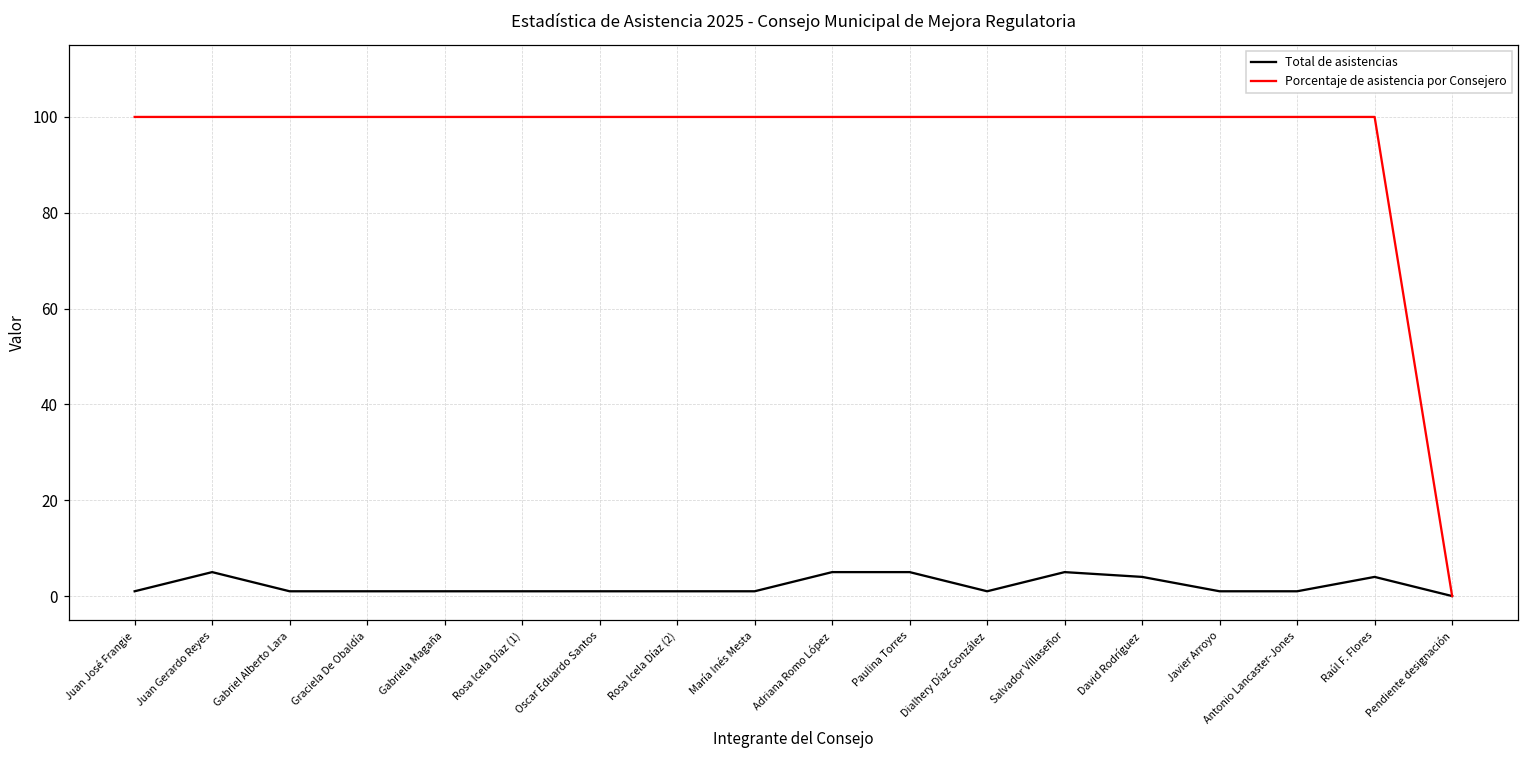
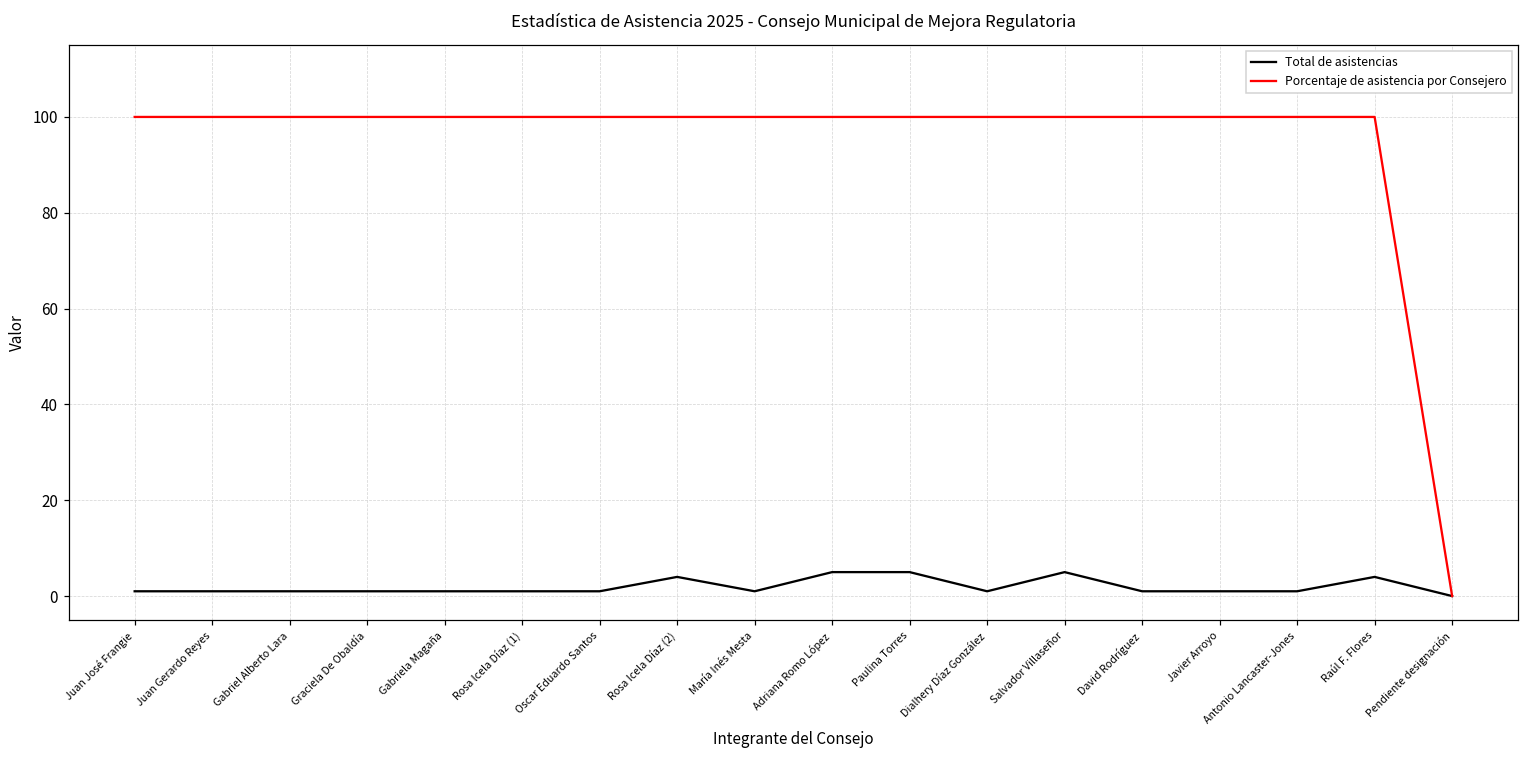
  {
    "Total de asistencias": {
      "Juan José Frangie": 1,
-     "Juan Gerardo Reyes": 5,
+     "Juan Gerardo Reyes": 1,
      "Gabriel Alberto Lara": 1,
      "Graciela De Obaldía": 1,
      "Gabriela Magaña": 1,
      "Rosa lcela Díaz (1)": 1,
      "Oscar Eduardo Santos": 1,
-     "Rosa Icela Díaz (2)": 1,
+     "Rosa Icela Díaz (2)": 4,
      "María Inés Mesta": 1,
      "Adriana Romo López": 5,
      "Paulina Torres": 5,
      "Dialhery Díaz González": 1,
      "Salvador Villaseñor": 5,
-     "David Rodríguez": 4,
+     "David Rodríguez": 1,
      "Javier Arroyo": 1,
      "Antonio Lancaster-Jones": 1,
      "Raúl F. Flores": 4
    },
    "Porcentaje de asistencia por Consejero": {
      "Juan José Frangie": 100,
      "Juan Gerardo Reyes": 100,
      "Gabriel Alberto Lara": 100,
      "Graciela De Obaldía": 100,
      "Gabriela Magaña": 100,
      "Rosa lcela Díaz (1)": 100,
      "Oscar Eduardo Santos": 100,
      "Rosa Icela Díaz (2)": 100,
      "María Inés Mesta": 100,
      "Adriana Romo López": 100,
      "Paulina Torres": 100,
      "Dialhery Díaz González": 100,
      "Salvador Villaseñor": 100,
      "David Rodríguez": 100,
      "Javier Arroyo": 100,
      "Antonio Lancaster-Jones": 100,
      "Raúl F. Flores": 100
    }
  }
